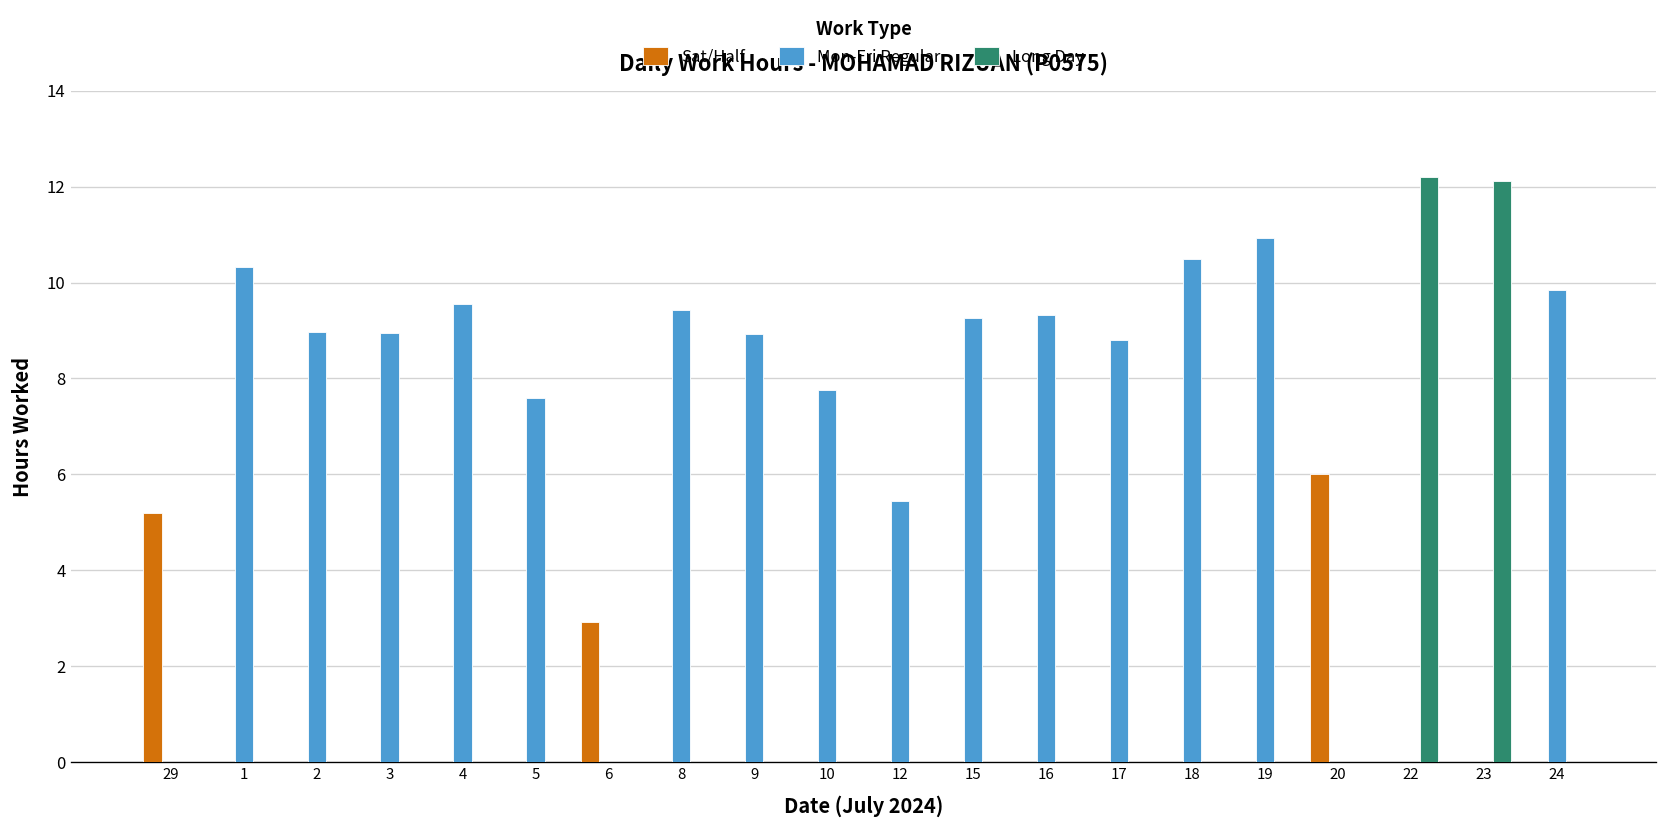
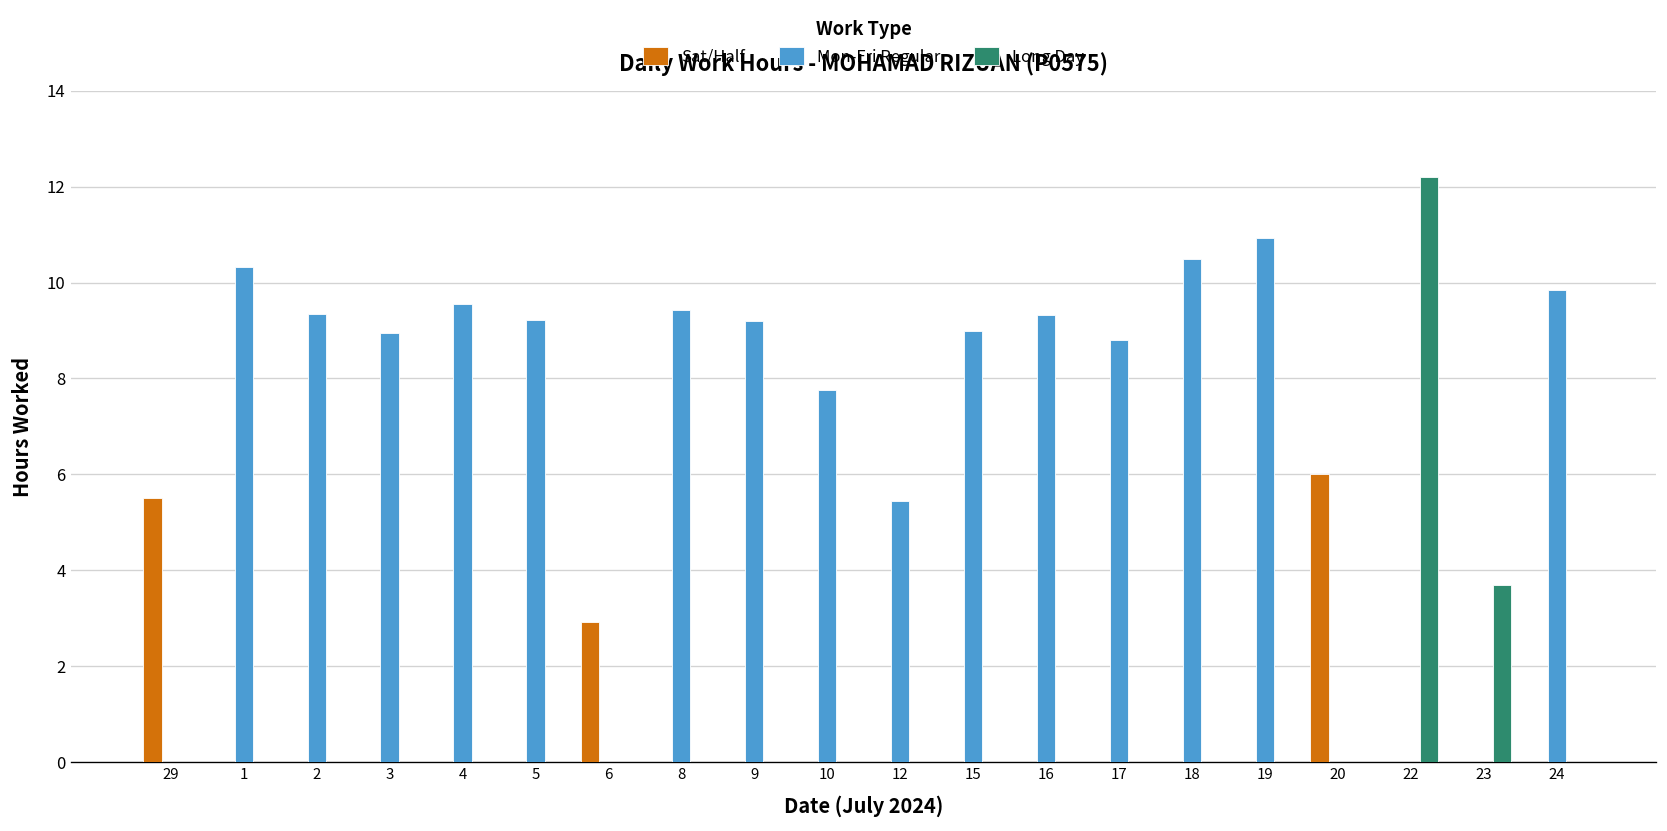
  {
    "Sat/Half": {
-     "29": 5.2,
+     "29": 5.5,
      "1": 0.0,
      "2": 0.0,
      "3": 0.0,
      "4": 0.0,
      "5": 0.0,
      "6": 2.9,
      "8": 0.0,
      "9": 0.0,
      "10": 0.0,
      "12": 0.0,
      "15": 0.0,
      "16": 0.0,
      "17": 0.0,
      "18": 0.0,
      "19": 0.0,
      "20": 6.0,
      "22": 0.0,
      "23": 0.0,
      "24": 0.0
    },
    "Mon-Fri Regular": {
      "29": 0.0,
      "1": 10.3,
-     "2": 9.0,
+     "2": 9.4,
      "3": 9.0,
      "4": 9.6,
-     "5": 7.6,
+     "5": 9.2,
      "6": 0.0,
      "8": 9.4,
-     "9": 8.9,
+     "9": 9.2,
      "10": 7.8,
      "12": 5.4,
-     "15": 9.3,
+     "15": 9.0,
      "16": 9.3,
      "17": 8.8,
      "18": 10.5,
      "19": 10.9,
      "20": 0.0,
      "22": 0.0,
      "23": 0.0,
      "24": 9.9
    },
    "Long Day": {
      "29": 0.0,
      "1": 0.0,
      "2": 0.0,
      "3": 0.0,
      "4": 0.0,
      "5": 0.0,
      "6": 0.0,
      "8": 0.0,
      "9": 0.0,
      "10": 0.0,
      "12": 0.0,
      "15": 0.0,
      "16": 0.0,
      "17": 0.0,
      "18": 0.0,
      "19": 0.0,
      "20": 0.0,
      "22": 12.2,
-     "23": 12.1,
+     "23": 3.7,
      "24": 0.0
    }
  }
